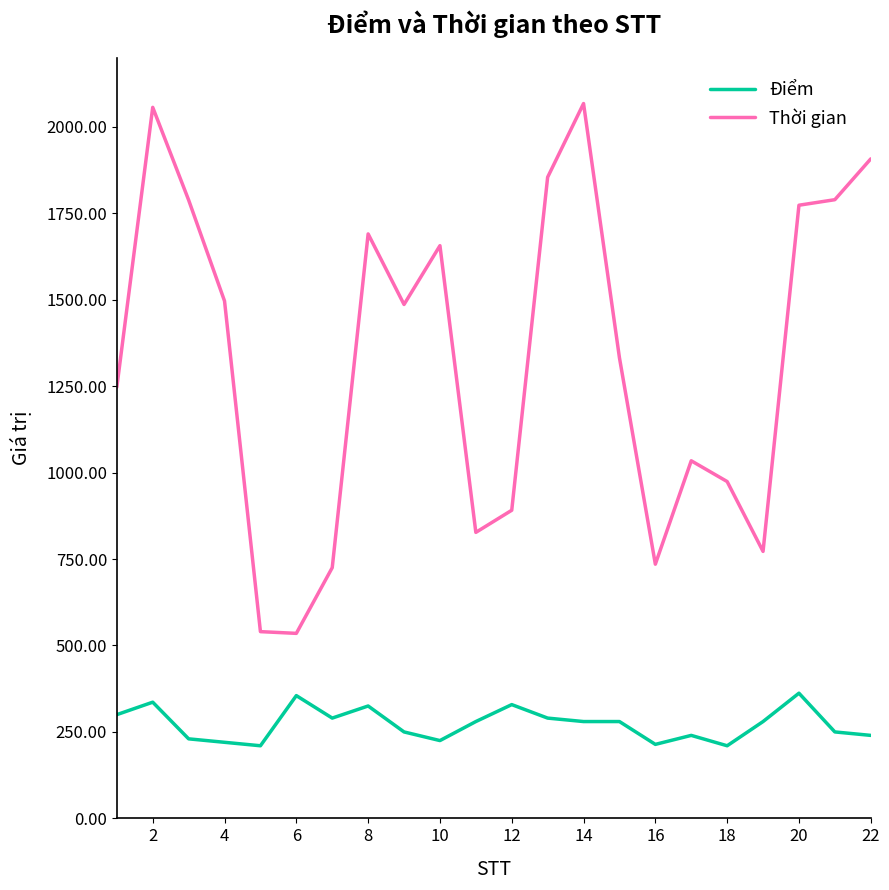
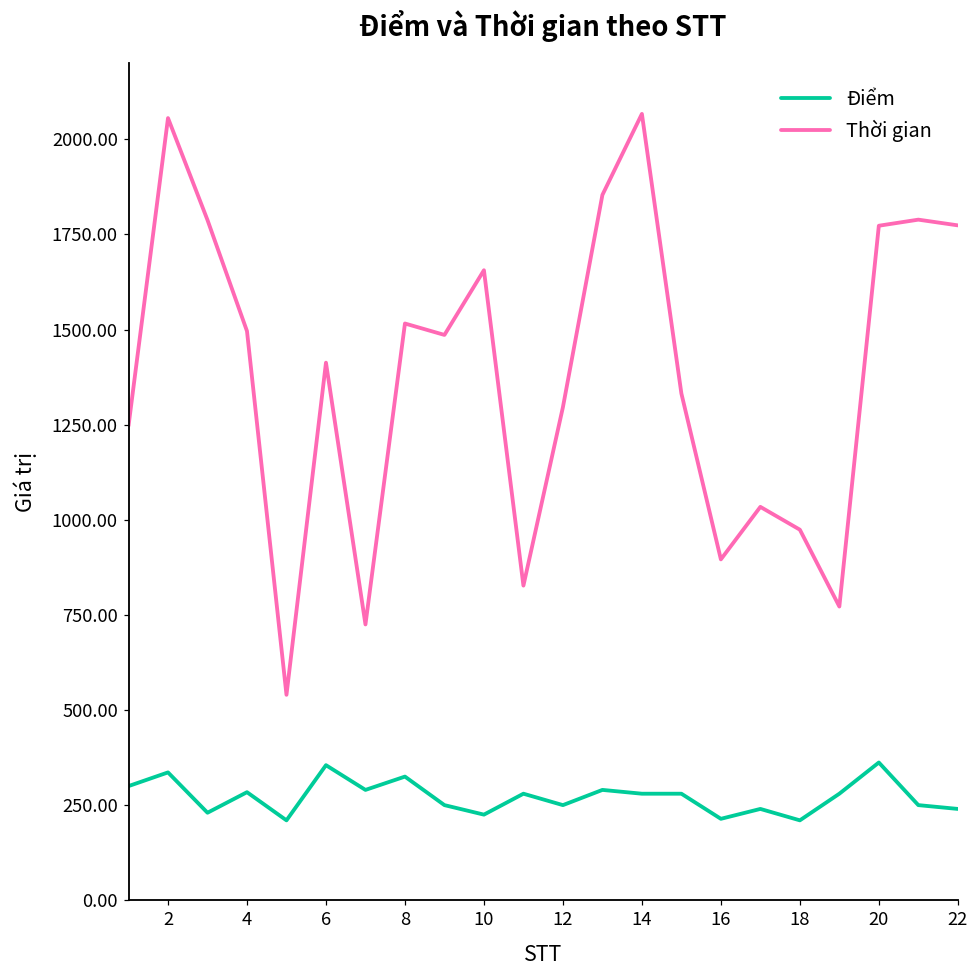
  {
    "Điểm": {
      "2": 340,
-     "4": 220,
+     "4": 280,
      "6": 360,
      "8": 330,
      "10": 230,
-     "12": 330,
+     "12": 250,
      "14": 280,
      "16": 210,
      "18": 210,
      "20": 360,
      "22": 240
    },
    "Thời gian": {
      "2": 2060,
      "4": 1500,
-     "6": 540,
-     "8": 1690,
+     "6": 1410,
+     "8": 1520,
      "10": 1660,
-     "12": 890,
+     "12": 1300,
      "14": 2070,
-     "16": 740,
+     "16": 900,
      "18": 970,
      "20": 1770,
-     "22": 1910
+     "22": 1770
    }
  }
